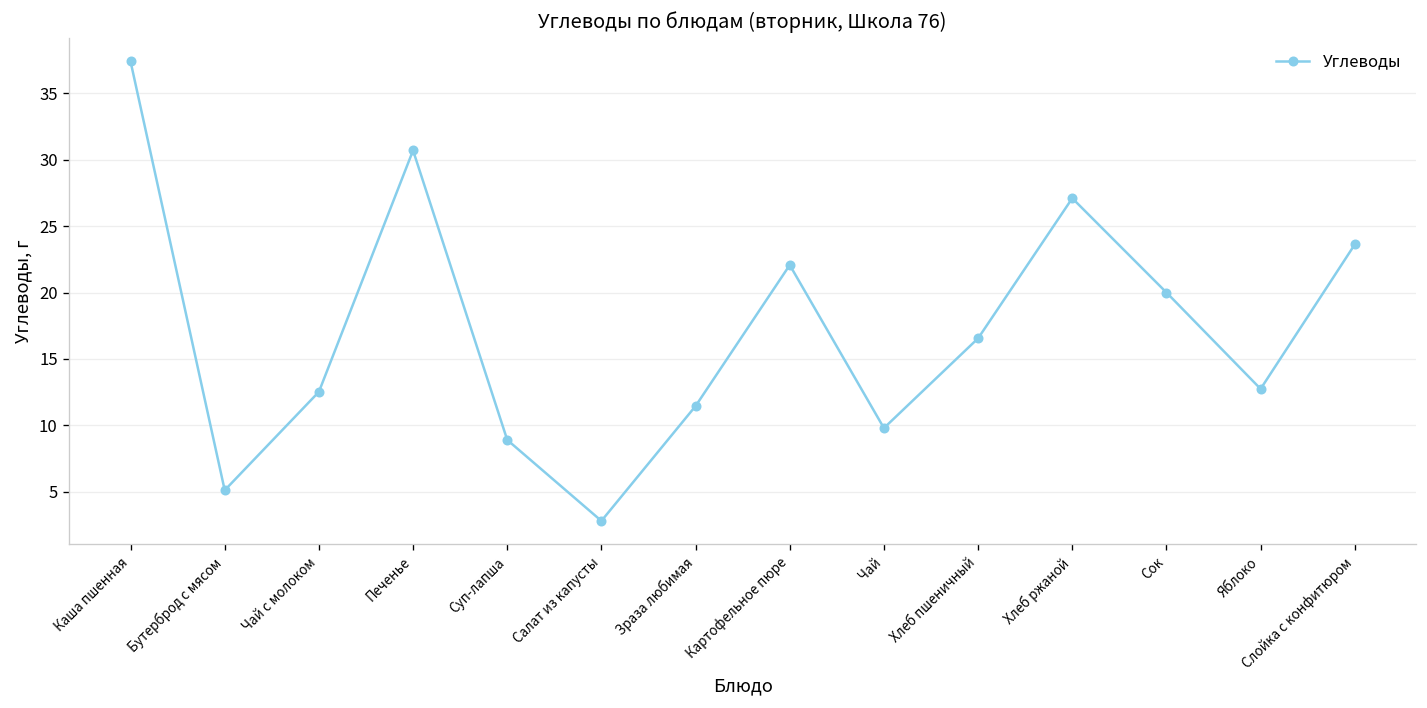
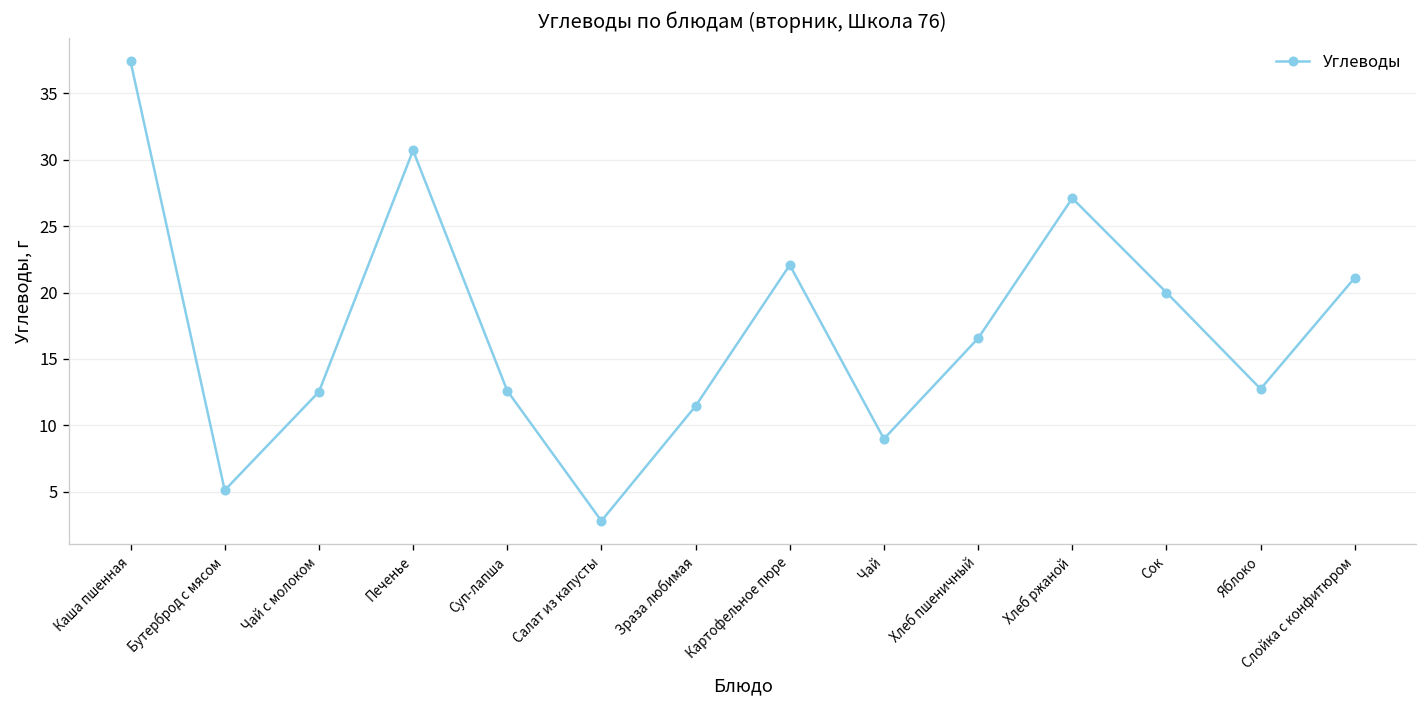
  {
    "Каша пшенная": 37.4,
    "Бутерброд с мясом": 5.1,
    "Чай с молоком": 12.5,
    "Печенье": 30.7,
-   "Суп-лапша": 8.9,
+   "Суп-лапша": 12.6,
    "Салат из капусты": 2.8,
    "Зраза любимая": 11.5,
    "Картофельное пюре": 22.1,
-   "Чай": 9.8,
+   "Чай": 9.0,
    "Хлеб пшеничный": 16.6,
    "Хлеб ржаной": 27.1,
    "Сок": 20.0,
    "Яблоко": 12.7,
-   "Слойка с конфитюром": 23.6
+   "Слойка с конфитюром": 21.1
  }
